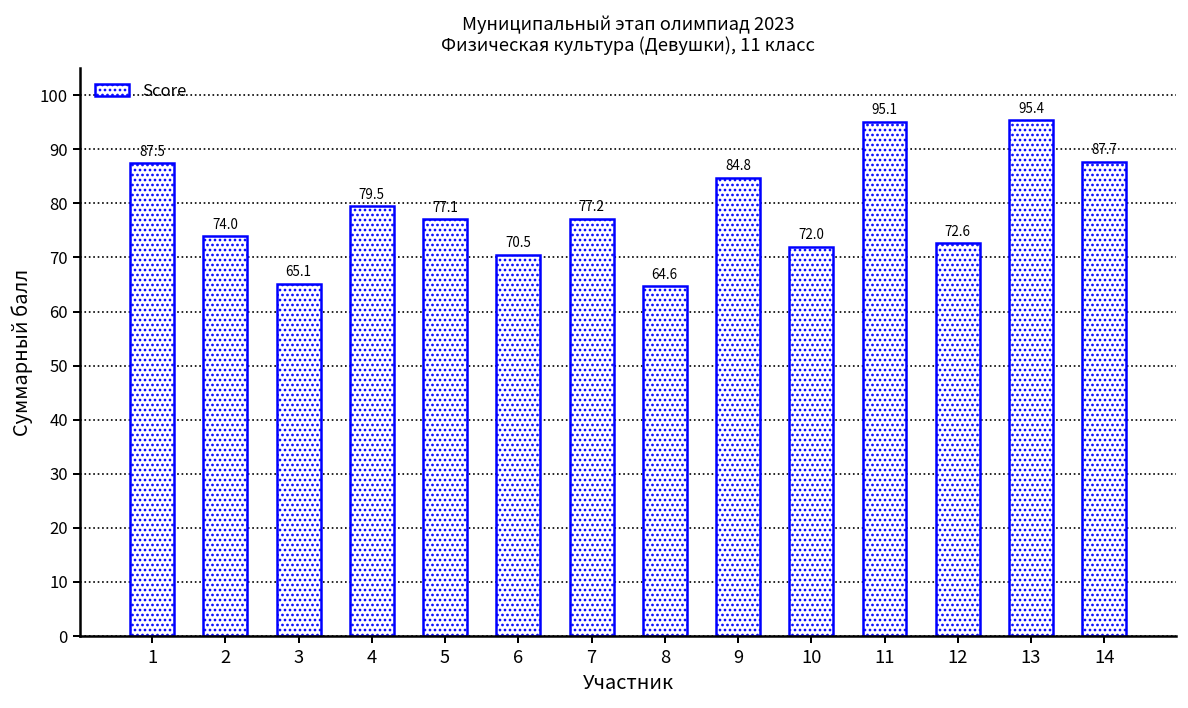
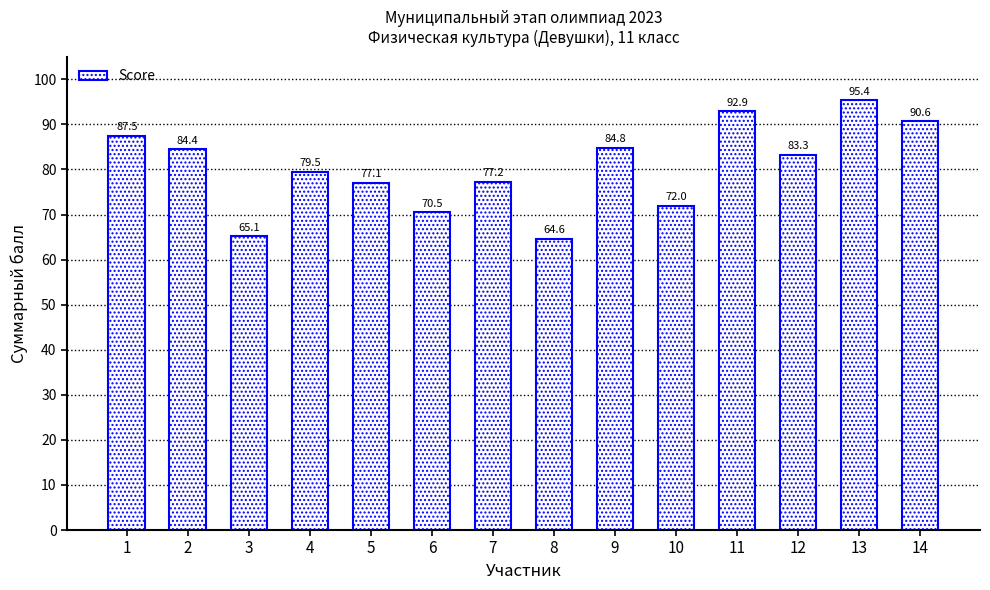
  {
    "1": 87.5,
-   "2": 74.0,
+   "2": 84.4,
    "3": 65.1,
    "4": 79.5,
    "5": 77.1,
    "6": 70.5,
    "7": 77.2,
    "8": 64.6,
    "9": 84.8,
    "10": 72.0,
-   "11": 95.1,
-   "12": 72.6,
+   "11": 92.9,
+   "12": 83.3,
    "13": 95.4,
-   "14": 87.7
+   "14": 90.6
  }
